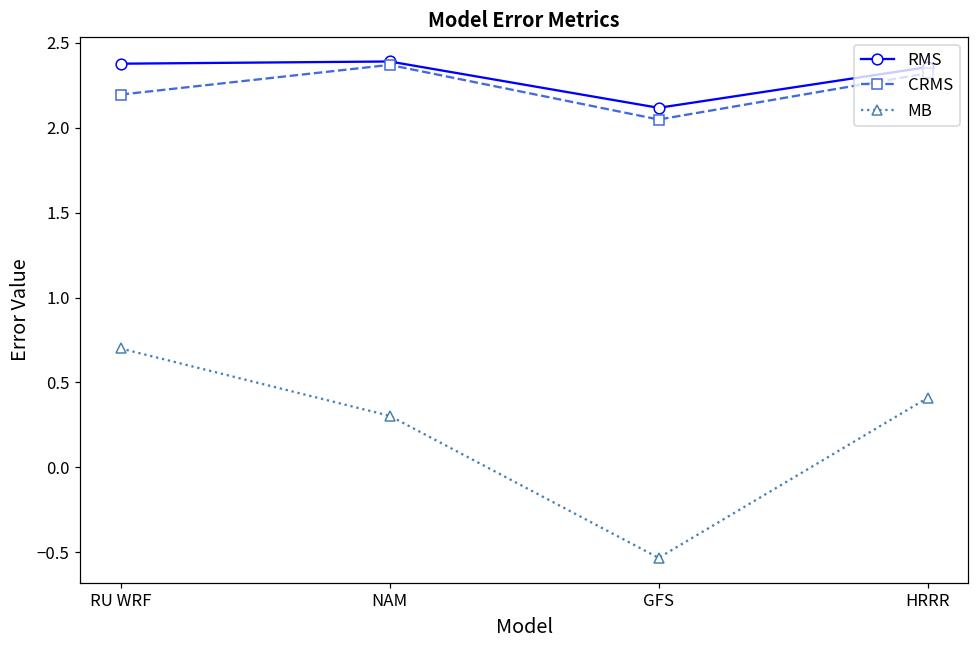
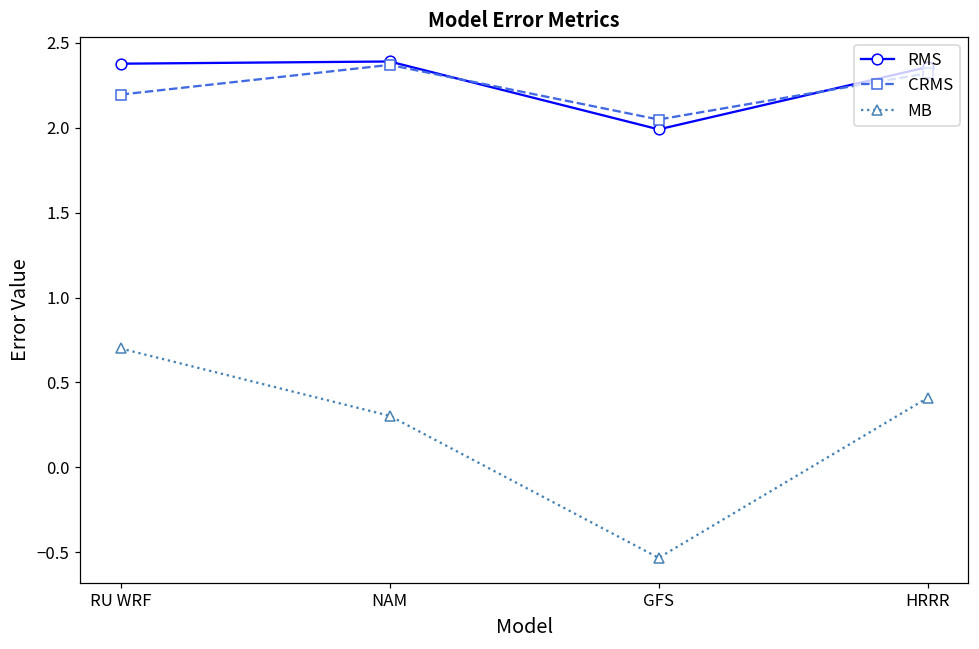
  {
    "RMS": {
      "RU WRF": 2.38,
      "NAM": 2.39,
-     "GFS": 2.12
+     "GFS": 1.99
    }
  }
